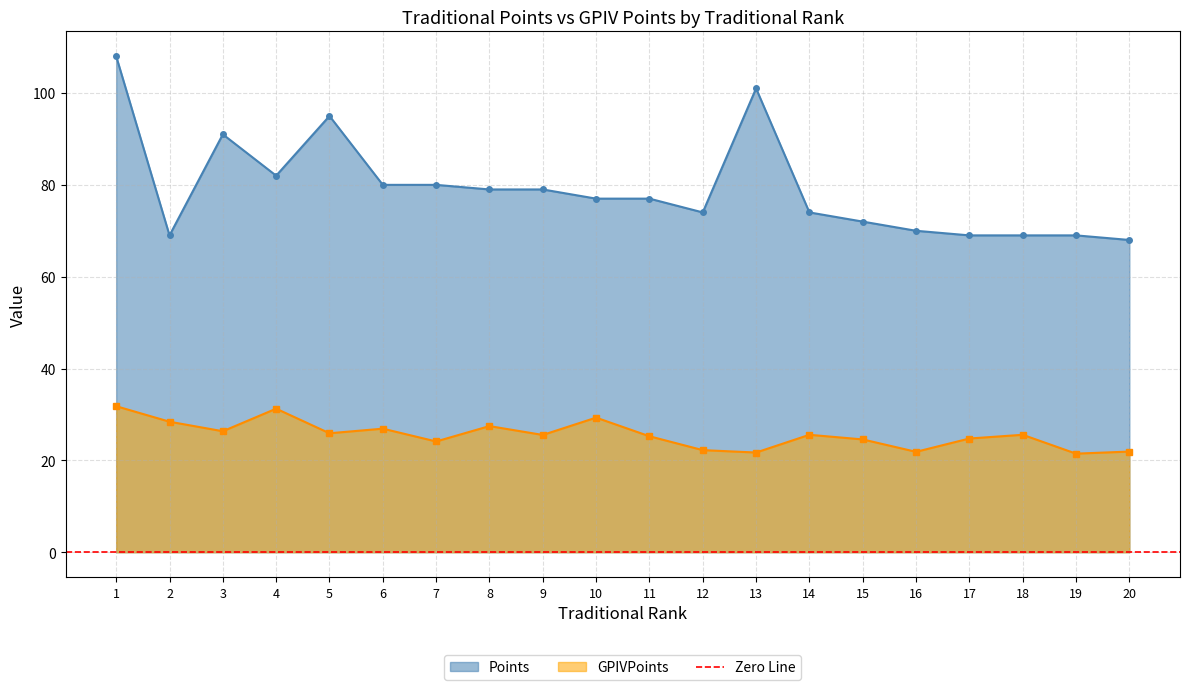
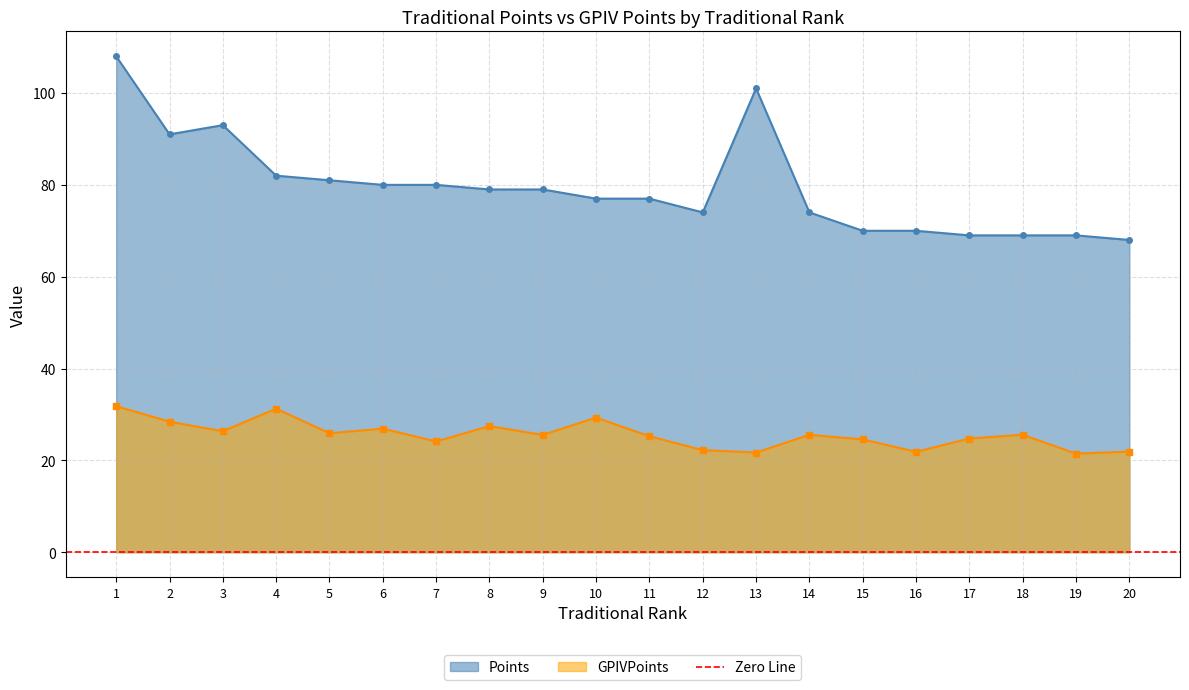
  {
    "Points": {
      "1": 108,
-     "2": 69,
-     "3": 91,
+     "2": 91,
+     "3": 93,
      "4": 82,
-     "5": 95,
+     "5": 81,
      "6": 80,
      "7": 80,
      "8": 79,
      "9": 79,
      "10": 77,
      "11": 77,
      "12": 74,
      "13": 101,
      "14": 74,
-     "15": 72,
+     "15": 70,
      "16": 70,
      "17": 69,
      "18": 69,
      "19": 69,
      "20": 68
    },
    "GPIVPoints": {
      "1": 32,
      "2": 28,
      "3": 26,
      "4": 31,
      "5": 26,
      "6": 27,
      "7": 24,
      "8": 27,
      "9": 26,
      "10": 29,
      "11": 25,
      "12": 22,
      "13": 22,
      "14": 26,
      "15": 25,
      "16": 22,
      "17": 25,
      "18": 26,
      "19": 21,
      "20": 22
    }
  }
